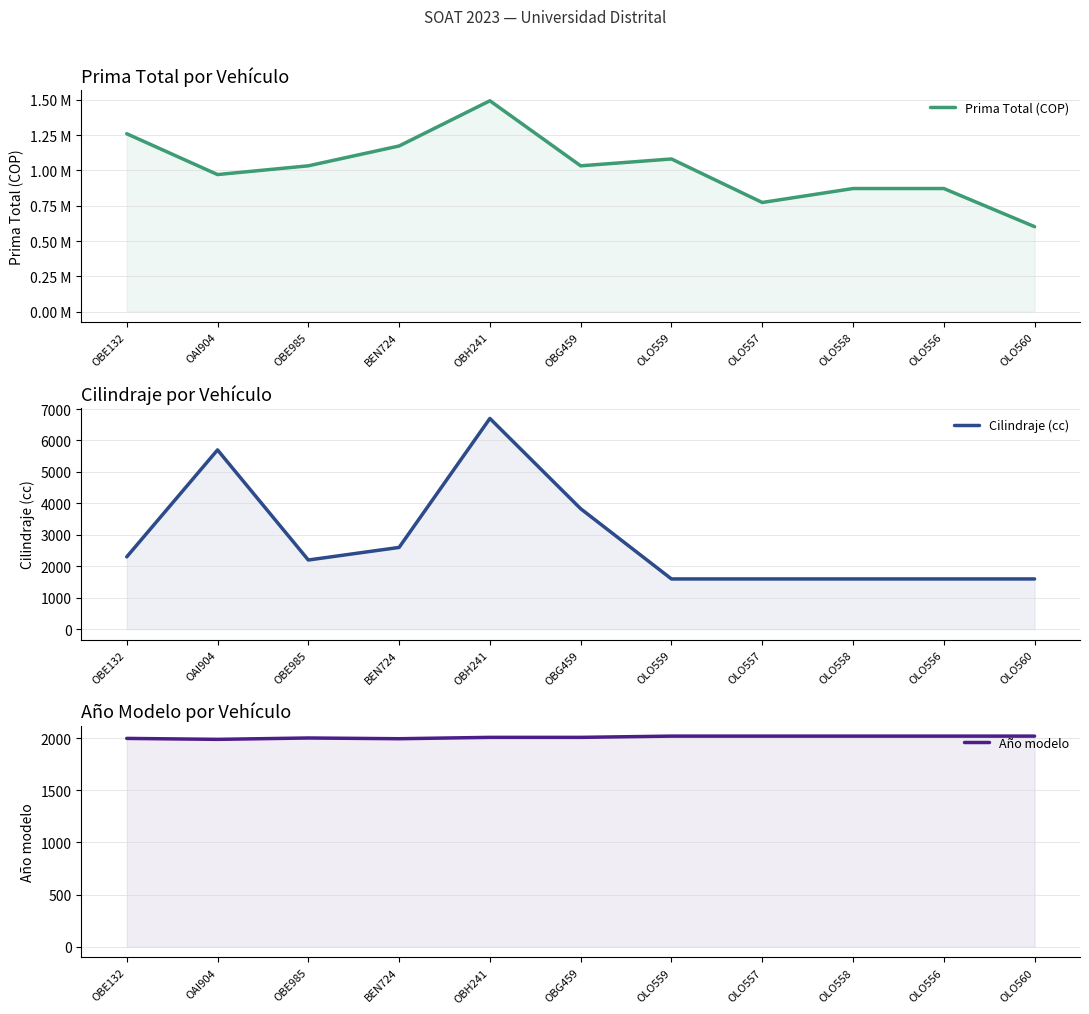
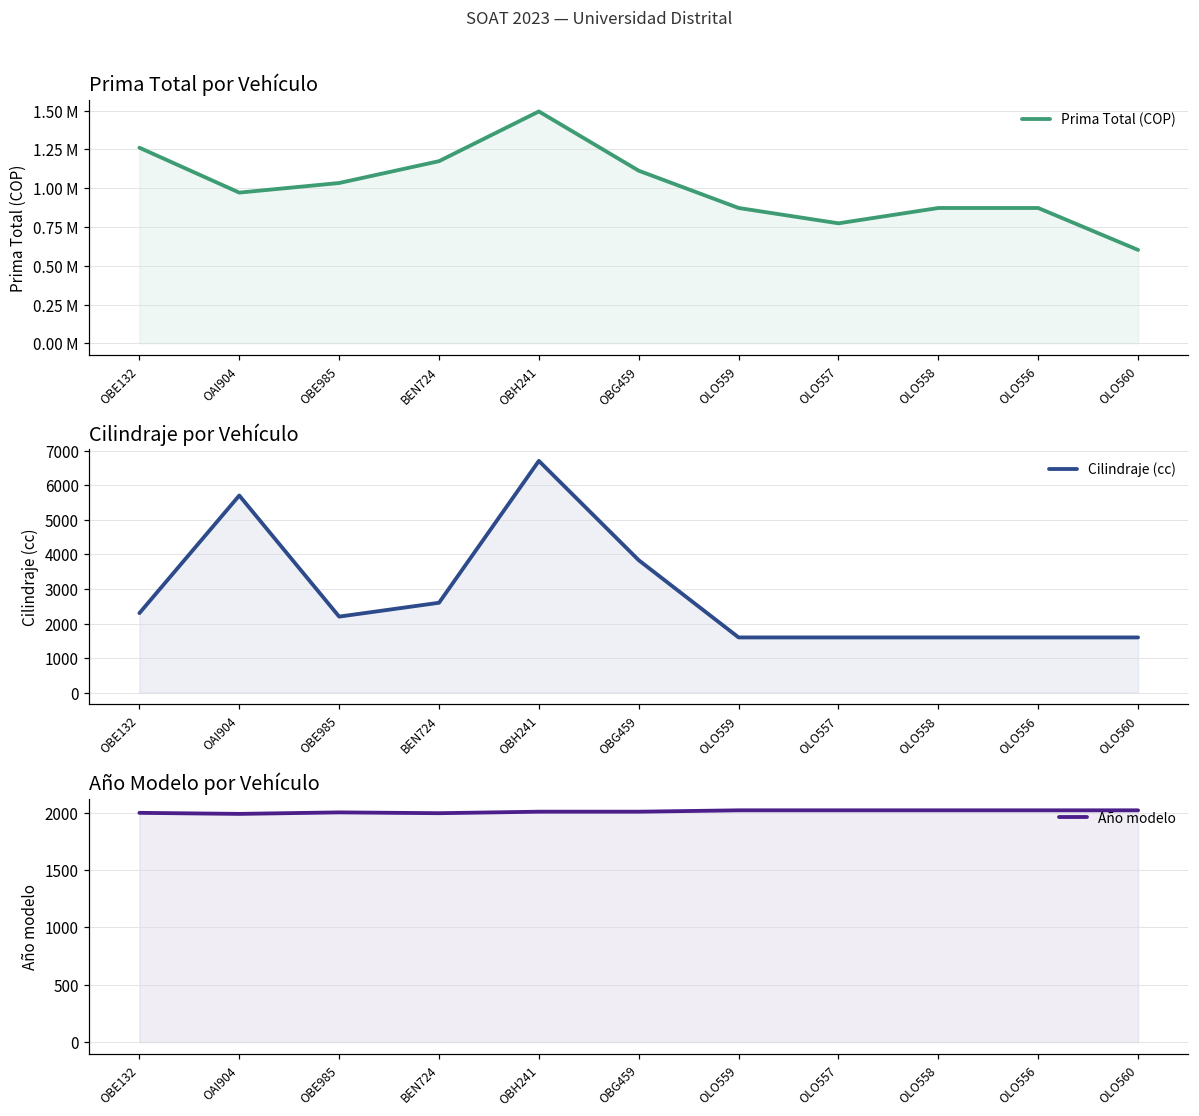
  {
    "Prima Total por Vehículo": {
      "OBE132": 1260000,
      "OAI904": 970000,
      "OBE985": 1030000,
      "BEN724": 1170000,
      "OBH241": 1490000,
-     "OBG459": 1030000,
-     "OLO559": 1080000,
+     "OBG459": 1110000,
+     "OLO559": 870000,
      "OLO557": 770000,
      "OLO558": 870000,
      "OLO556": 870000,
      "OLO560": 600000
    },
    "Cilindraje por Vehículo": {
      "OBE132": 2300,
      "OAI904": 5700,
      "OBE985": 2200,
      "BEN724": 2600,
      "OBH241": 6700,
      "OBG459": 3800,
      "OLO559": 1600,
      "OLO557": 1600,
      "OLO558": 1600,
      "OLO556": 1600,
      "OLO560": 1600
    },
    "Año Modelo por Vehículo": {
      "OBE132": 2000,
      "OAI904": 1990,
      "OBE985": 2000,
      "BEN724": 1990,
      "OBH241": 2010,
      "OBG459": 2010,
      "OLO559": 2020,
      "OLO557": 2020,
      "OLO558": 2020,
      "OLO556": 2020,
      "OLO560": 2020
    }
  }
